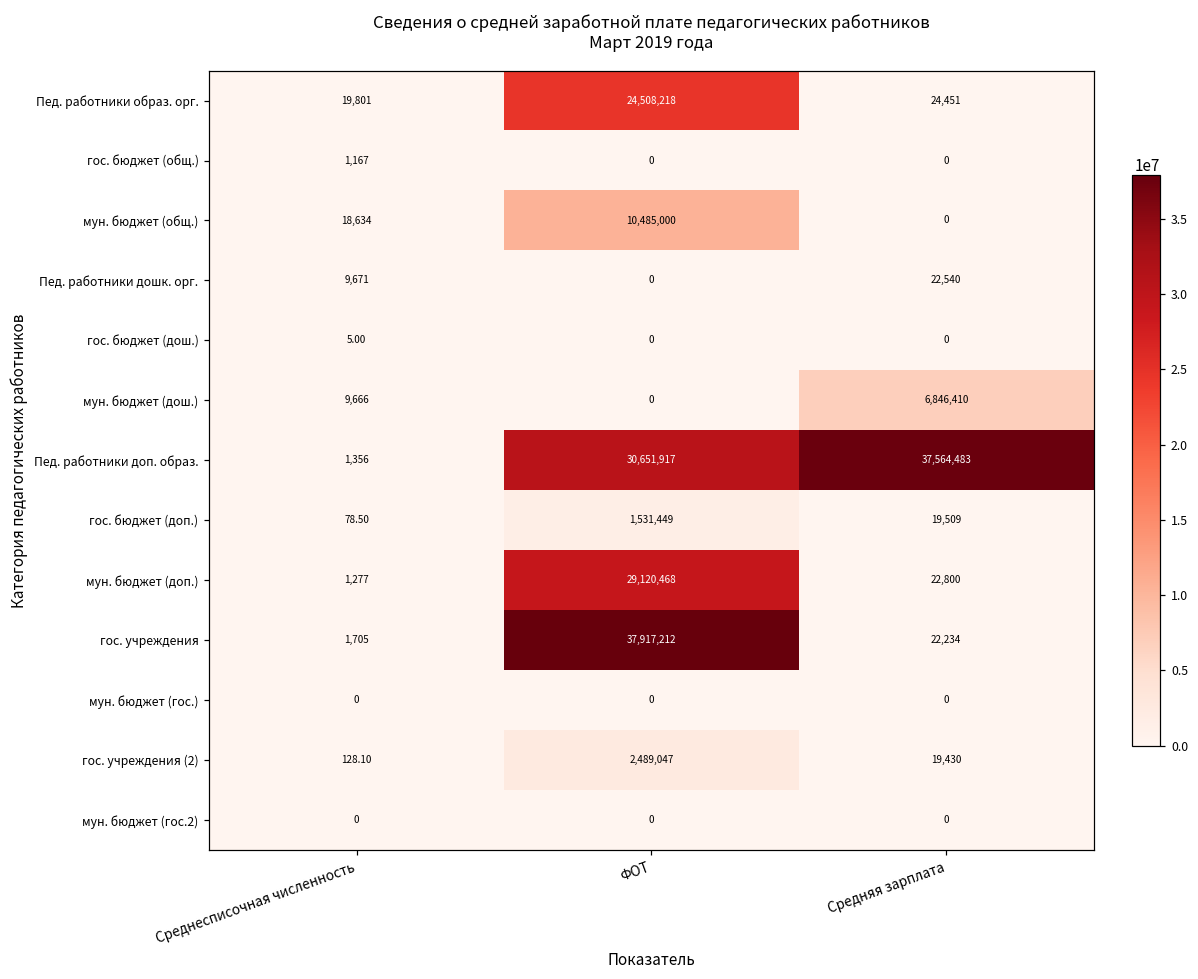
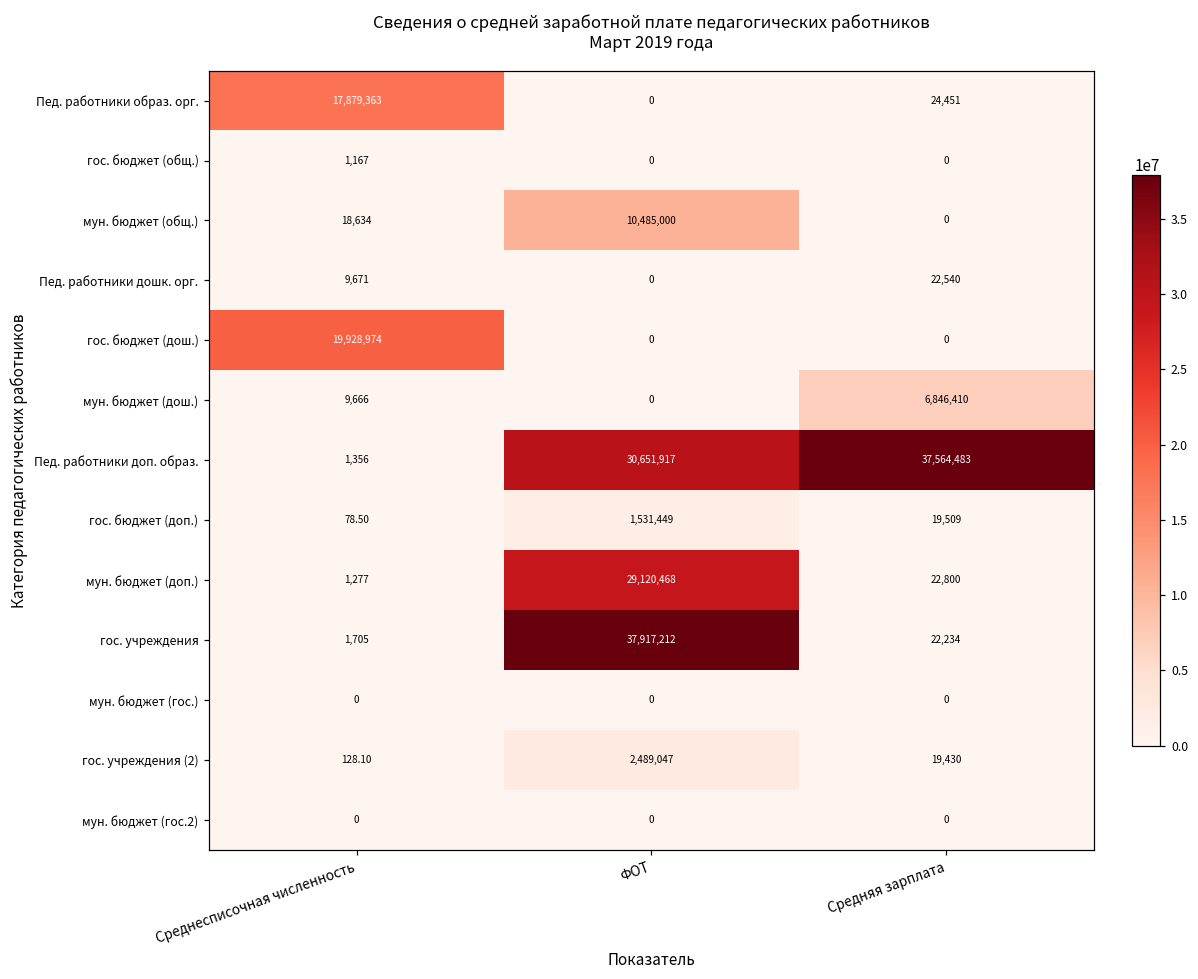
  {
    "Пед. работники образ. орг.": {
-     "Среднесписочная численность": "19,801",
-     "ФОТ": "24,508,218",
+     "Среднесписочная численность": "17,879,363",
+     "ФОТ": "0",
      "Средняя зарплата": "24,451"
    },
    "гос. бюджет (общ.)": {
      "Среднесписочная численность": "1,167",
      "ФОТ": "0",
      "Средняя зарплата": "0"
    },
    "мун. бюджет (общ.)": {
      "Среднесписочная численность": "18,634",
      "ФОТ": "10,485,000",
      "Средняя зарплата": "0"
    },
    "Пед. работники дошк. орг.": {
      "Среднесписочная численность": "9,671",
      "ФОТ": "0",
      "Средняя зарплата": "22,540"
    },
    "гос. бюджет (дош.)": {
-     "Среднесписочная численность": "5.00",
+     "Среднесписочная численность": "19,928,974",
      "ФОТ": "0",
      "Средняя зарплата": "0"
    },
    "мун. бюджет (дош.)": {
      "Среднесписочная численность": "9,666",
      "ФОТ": "0",
      "Средняя зарплата": "6,846,410"
    },
    "Пед. работники доп. образ.": {
      "Среднесписочная численность": "1,356",
      "ФОТ": "30,651,917",
      "Средняя зарплата": "37,564,483"
    },
    "гос. бюджет (доп.)": {
      "Среднесписочная численность": "78.50",
      "ФОТ": "1,531,449",
      "Средняя зарплата": "19,509"
    },
    "мун. бюджет (доп.)": {
      "Среднесписочная численность": "1,277",
      "ФОТ": "29,120,468",
      "Средняя зарплата": "22,800"
    },
    "гос. учреждения": {
      "Среднесписочная численность": "1,705",
      "ФОТ": "37,917,212",
      "Средняя зарплата": "22,234"
    },
    "мун. бюджет (гос.)": {
      "Среднесписочная численность": "0",
      "ФОТ": "0",
      "Средняя зарплата": "0"
    },
    "гос. учреждения (2)": {
      "Среднесписочная численность": "128.10",
      "ФОТ": "2,489,047",
      "Средняя зарплата": "19,430"
    },
    "мун. бюджет (гос.2)": {
      "Среднесписочная численность": "0",
      "ФОТ": "0",
      "Средняя зарплата": "0"
    }
  }
